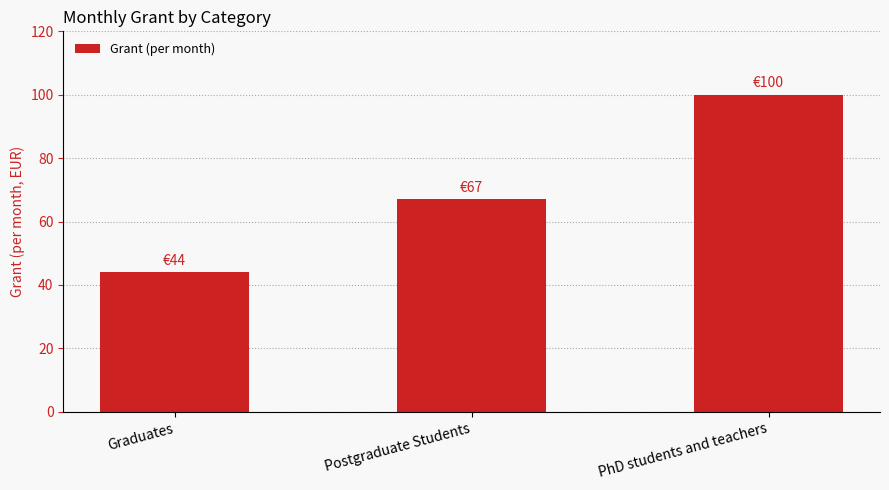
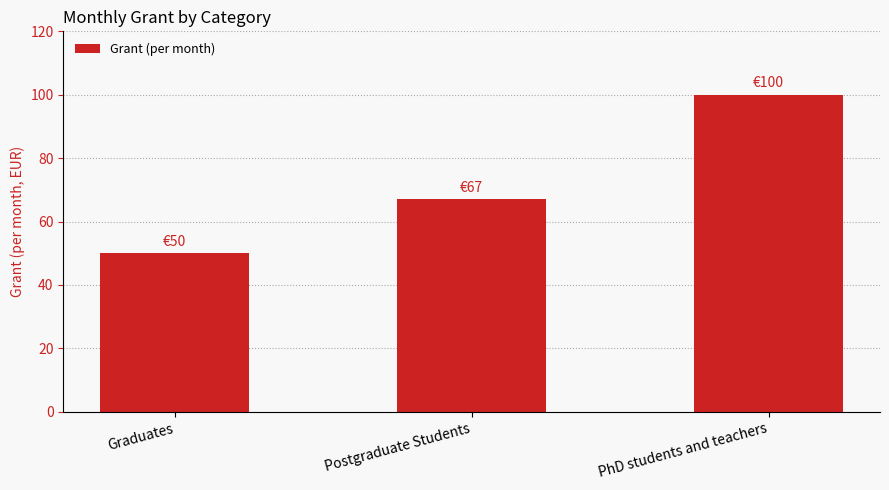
  {
-   "Graduates": "€44",
+   "Graduates": "€50",
    "Postgraduate Students": "€67",
    "PhD students and teachers": "€100"
  }
